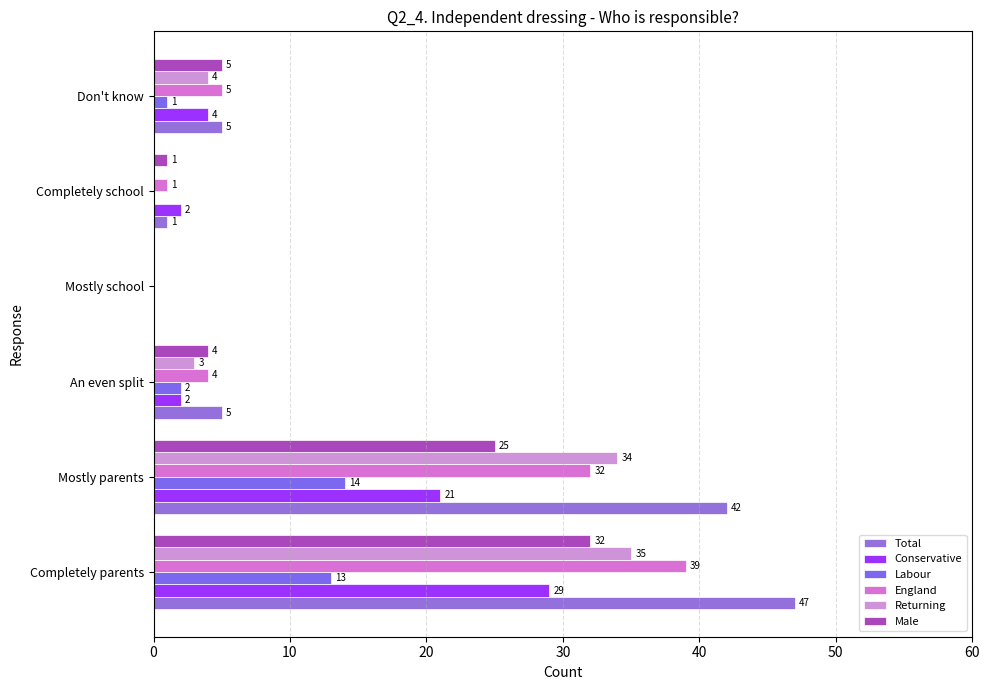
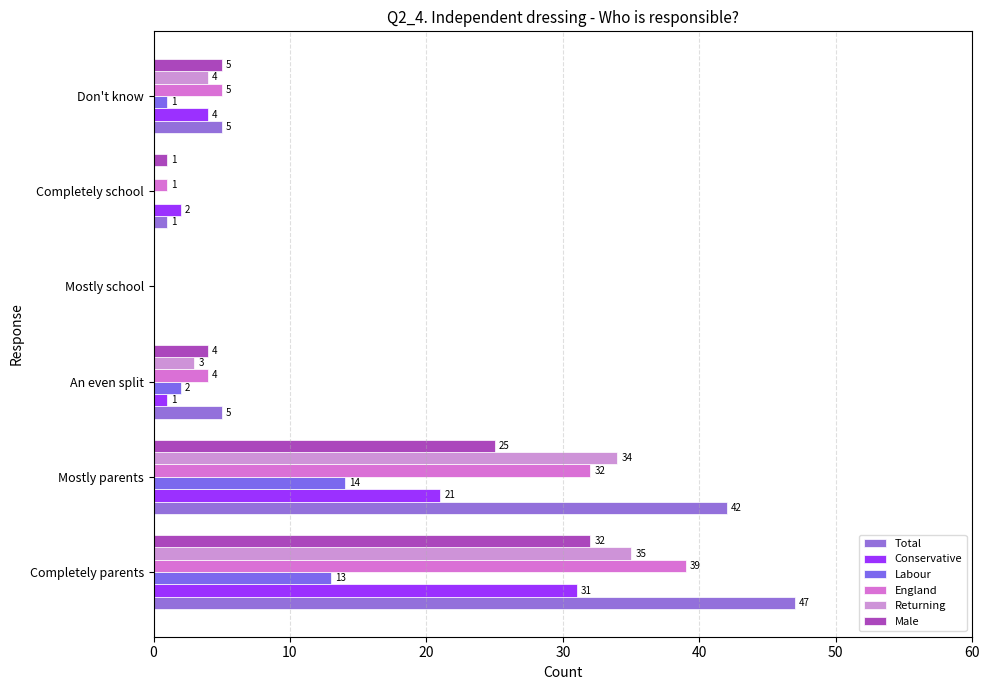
  {
    "Conservative": {
      "Don't know": 4,
      "Completely school": 2,
-     "An even split": 2,
+     "An even split": 1,
      "Mostly parents": 21,
-     "Completely parents": 29
+     "Completely parents": 31
    }
  }
